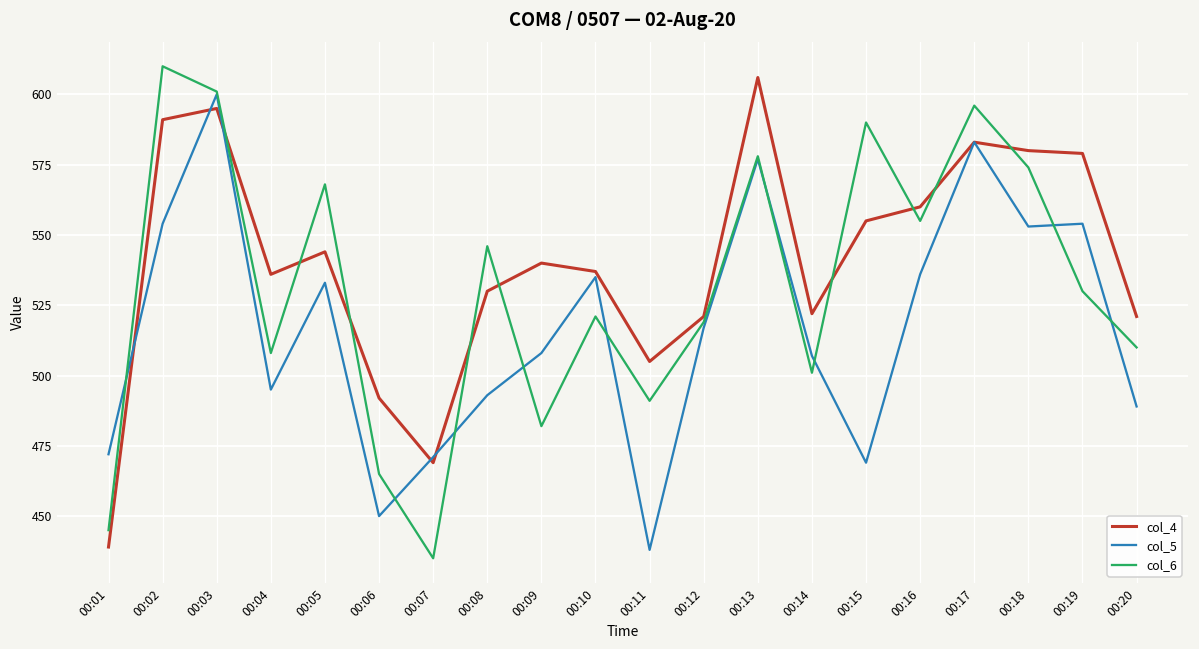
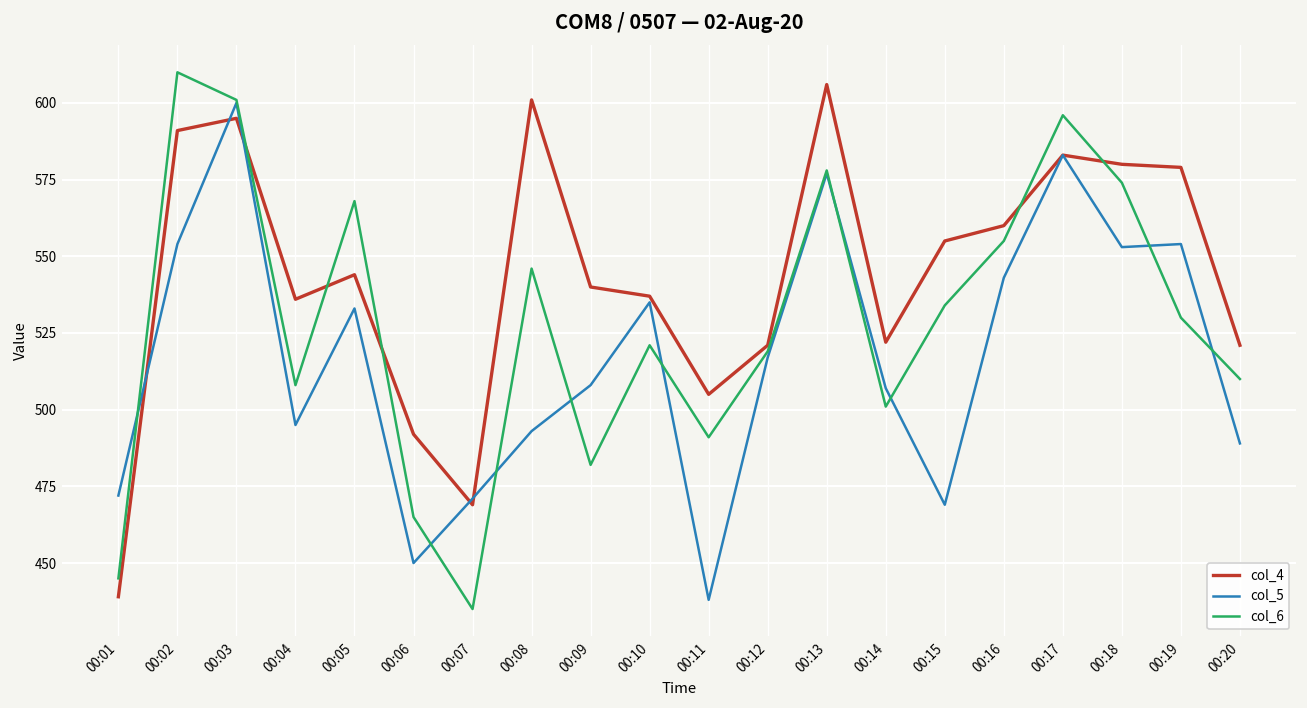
  {
    "col_4": {
      "00:01": 439,
      "00:02": 591,
      "00:03": 595,
      "00:04": 536,
      "00:05": 544,
      "00:06": 492,
      "00:07": 469,
-     "00:08": 530,
+     "00:08": 601,
      "00:09": 540,
      "00:10": 537,
      "00:11": 505,
      "00:12": 521,
      "00:13": 606,
      "00:14": 522,
      "00:15": 555,
      "00:16": 560,
      "00:18": 580,
      "00:19": 579,
      "00:20": 521
    },
    "col_5": {
      "00:01": 472,
      "00:02": 554,
      "00:04": 495,
      "00:05": 533,
      "00:06": 450,
      "00:07": 471,
      "00:08": 493,
      "00:09": 508,
      "00:10": 535,
      "00:11": 438,
      "00:12": 517,
      "00:13": 577,
      "00:14": 507,
      "00:15": 469,
-     "00:16": 536,
+     "00:16": 543,
      "00:18": 553,
      "00:19": 554,
      "00:20": 489
    },
    "col_6": {
      "00:01": 445,
      "00:02": 610,
      "00:04": 508,
      "00:05": 568,
      "00:06": 465,
      "00:07": 435,
      "00:08": 546,
      "00:09": 482,
      "00:10": 521,
      "00:11": 491,
      "00:12": 519,
      "00:13": 578,
      "00:14": 501,
-     "00:15": 590,
+     "00:15": 534,
      "00:16": 555,
      "00:17": 596,
      "00:18": 574,
      "00:19": 530,
      "00:20": 510
    }
  }
